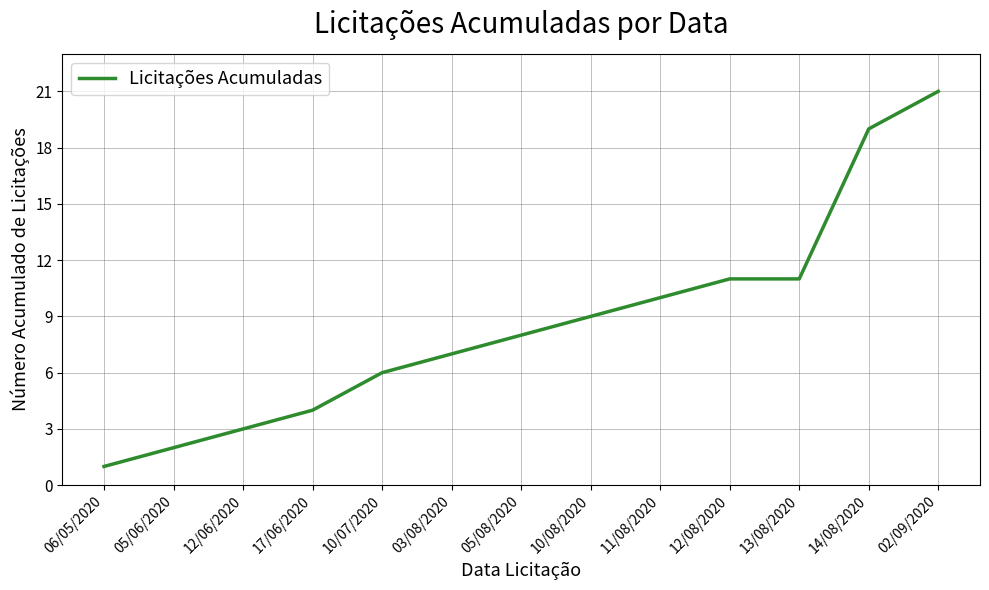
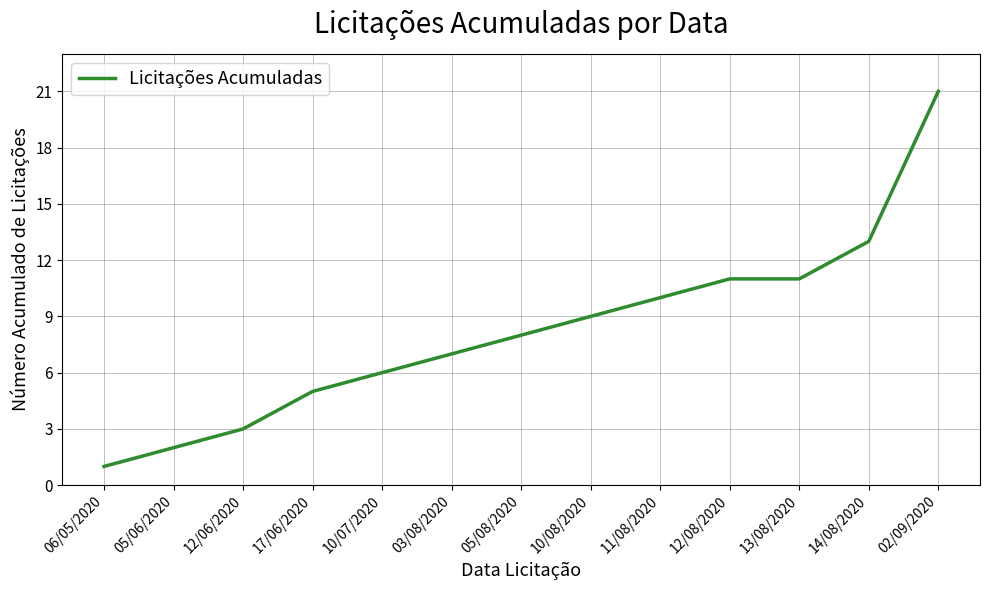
  {
    "06/05/2020": 1,
    "05/06/2020": 2,
    "12/06/2020": 3,
-   "17/06/2020": 4,
+   "17/06/2020": 5,
    "10/07/2020": 6,
    "03/08/2020": 7,
    "05/08/2020": 8,
    "10/08/2020": 9,
    "11/08/2020": 10,
    "12/08/2020": 11,
    "13/08/2020": 11,
-   "14/08/2020": 19,
+   "14/08/2020": 13,
    "02/09/2020": 21
  }
